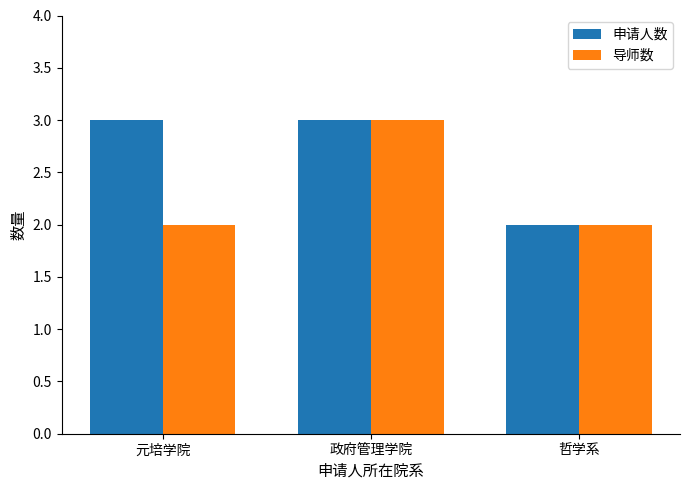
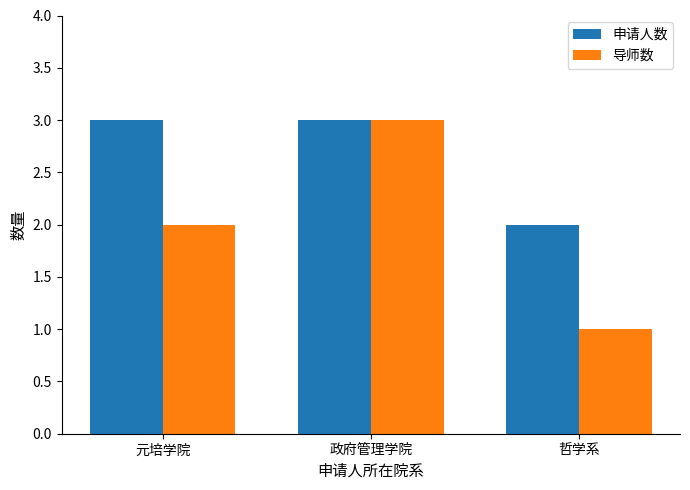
  {
    "申请人数": {
      "元培学院": 3,
      "政府管理学院": 3,
      "哲学系": 2
    },
    "导师数": {
      "元培学院": 2,
      "政府管理学院": 3,
-     "哲学系": 2
+     "哲学系": 1
    }
  }
